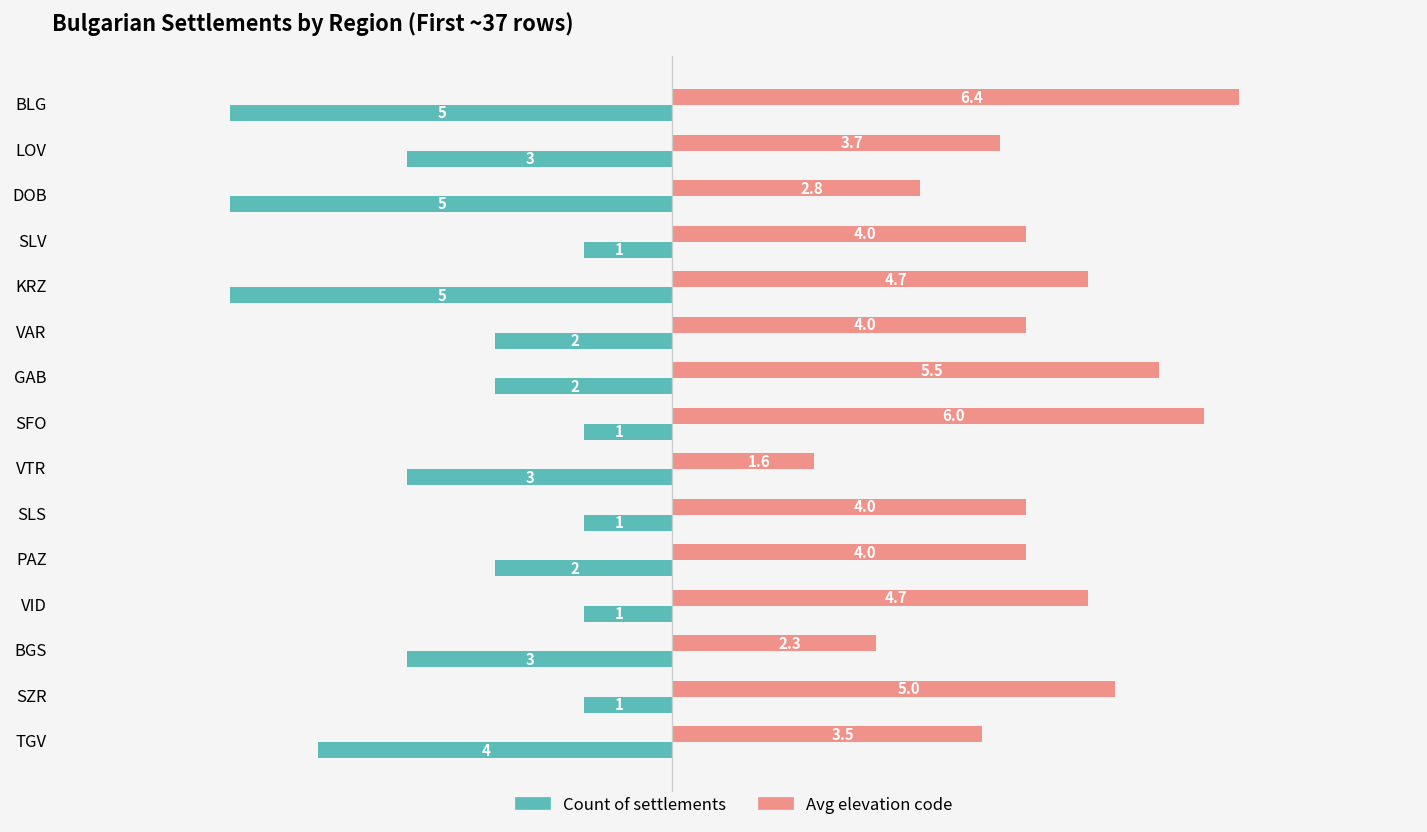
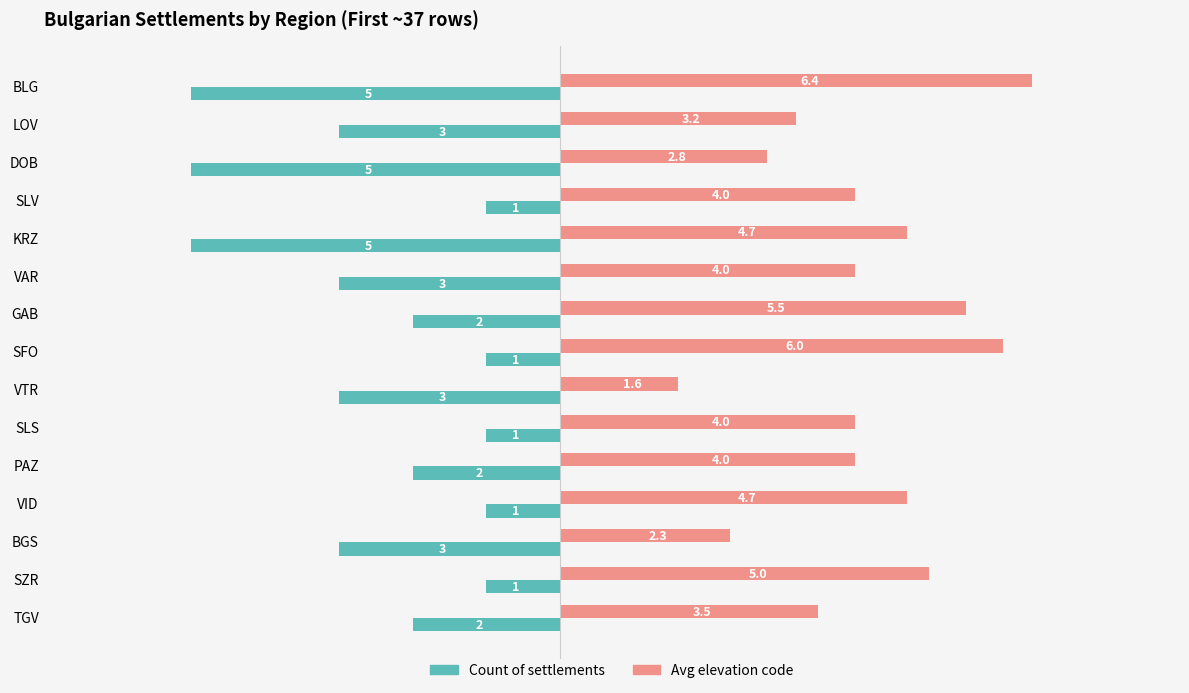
  {
    "Count of settlements": {
-     "VAR": 2,
-     "TGV": 4
+     "VAR": 3,
+     "TGV": 2
    },
    "Avg elevation code": {
      "BLG": 6.4,
-     "LOV": 3.7,
+     "LOV": 3.2,
      "DOB": 2.8,
      "SLV": 4.0,
      "KRZ": 4.7,
      "VAR": 4.0,
      "GAB": 5.5,
      "SFO": 6.0,
      "VTR": 1.6,
      "SLS": 4.0,
      "PAZ": 4.0,
      "VID": 4.7,
      "BGS": 2.3,
      "SZR": 5.0,
      "TGV": 3.5
    }
  }
